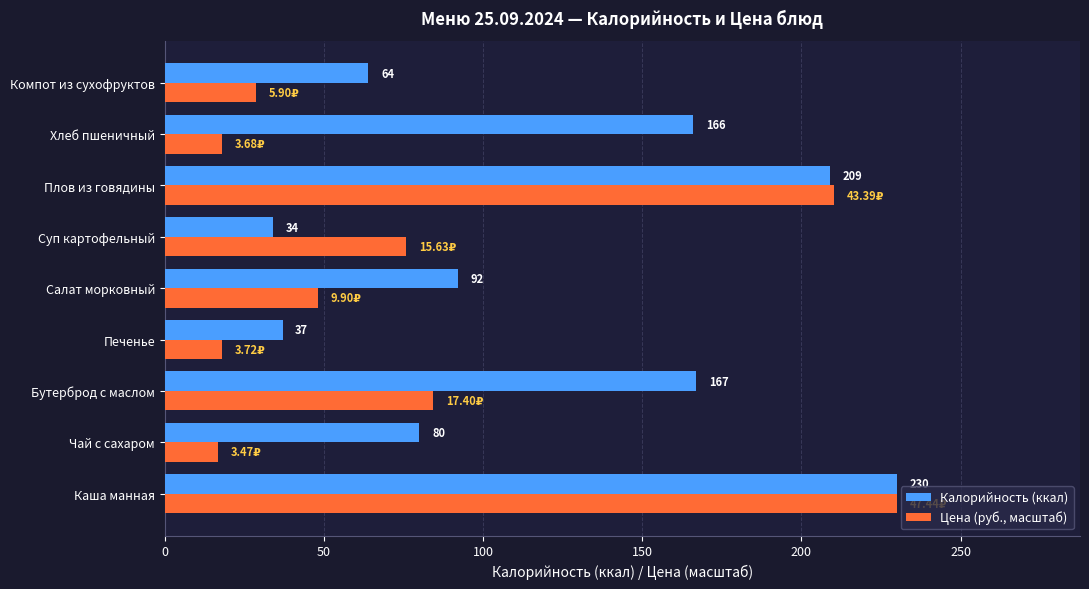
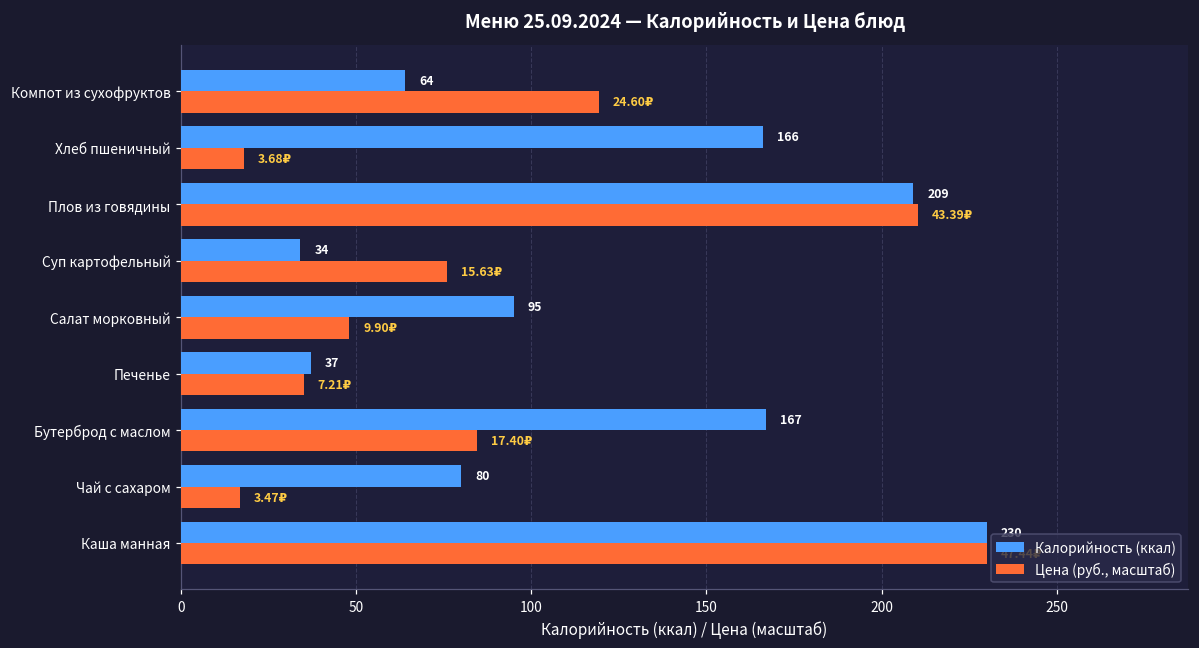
  {
    "Калорийность (ккал)": {
      "Компот из сухофруктов": "64",
      "Хлеб пшеничный": "166",
      "Плов из говядины": "209",
      "Суп картофельный": "34",
-     "Салат морковный": "92",
+     "Салат морковный": "95",
      "Печенье": "37",
      "Бутерброд с маслом": "167",
      "Чай с сахаром": "80"
    },
    "Цена (руб., масштаб)": {
-     "Компот из сухофруктов": "5.90₽",
-     "Печенье": "3.72₽"
+     "Компот из сухофруктов": "24.60₽",
+     "Печенье": "7.21₽"
    }
  }
